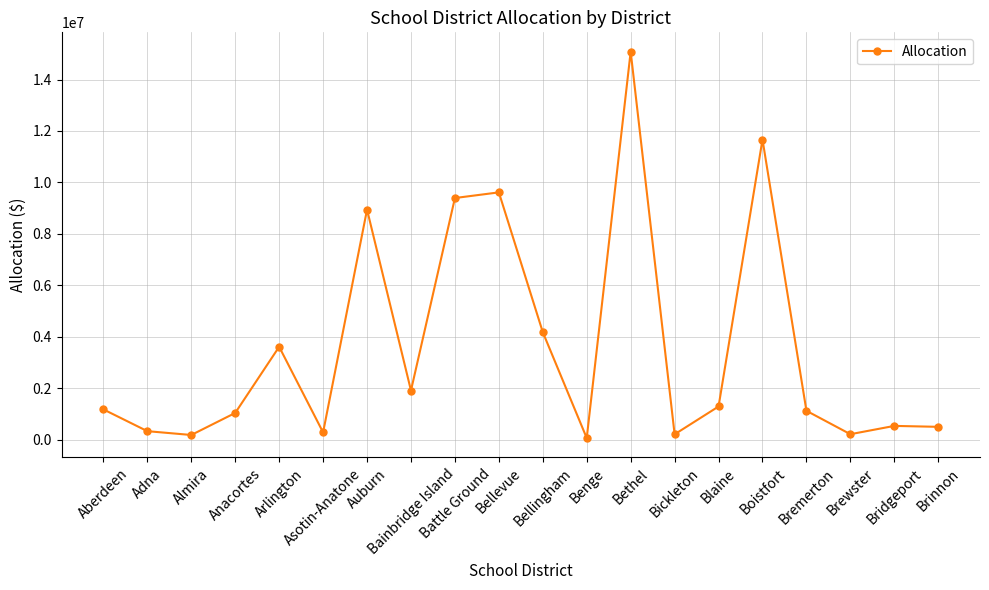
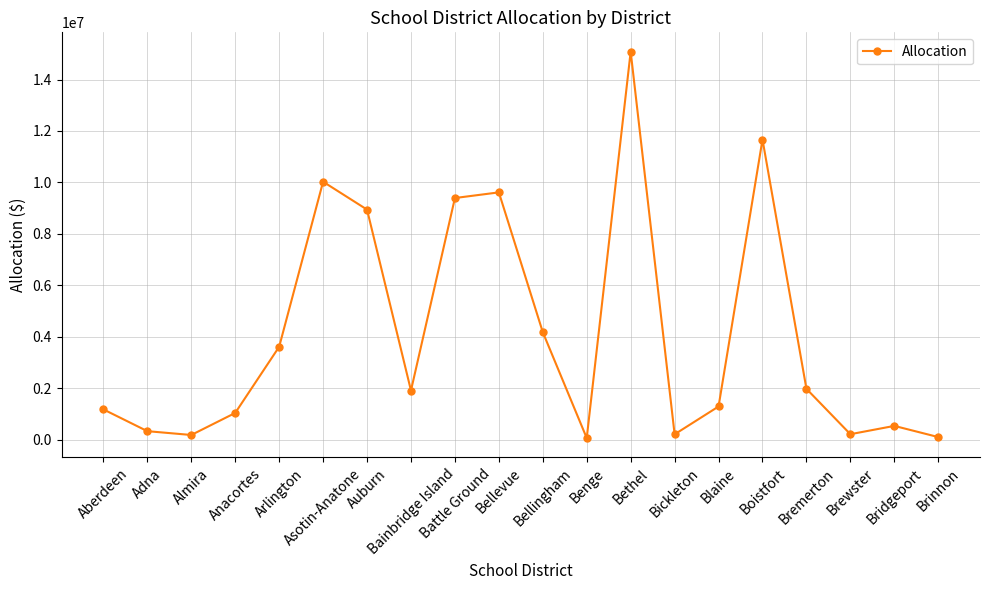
  {
    "Aberdeen": 1200000,
    "Adna": 300000,
    "Almira": 200000,
    "Anacortes": 1000000,
    "Arlington": 3600000,
-   "Asotin-Anatone": 300000,
+   "Asotin-Anatone": 10000000,
    "Auburn": 8900000,
    "Bainbridge Island": 1900000,
    "Battle Ground": 9400000,
    "Bellevue": 9600000,
    "Bellingham": 4200000,
    "Benge": 100000,
    "Bethel": 15100000,
    "Bickleton": 200000,
    "Blaine": 1300000,
    "Boistfort": 11700000,
-   "Bremerton": 1100000,
+   "Bremerton": 2000000,
    "Brewster": 200000,
    "Bridgeport": 500000,
-   "Brinnon": 500000
+   "Brinnon": 100000
  }
